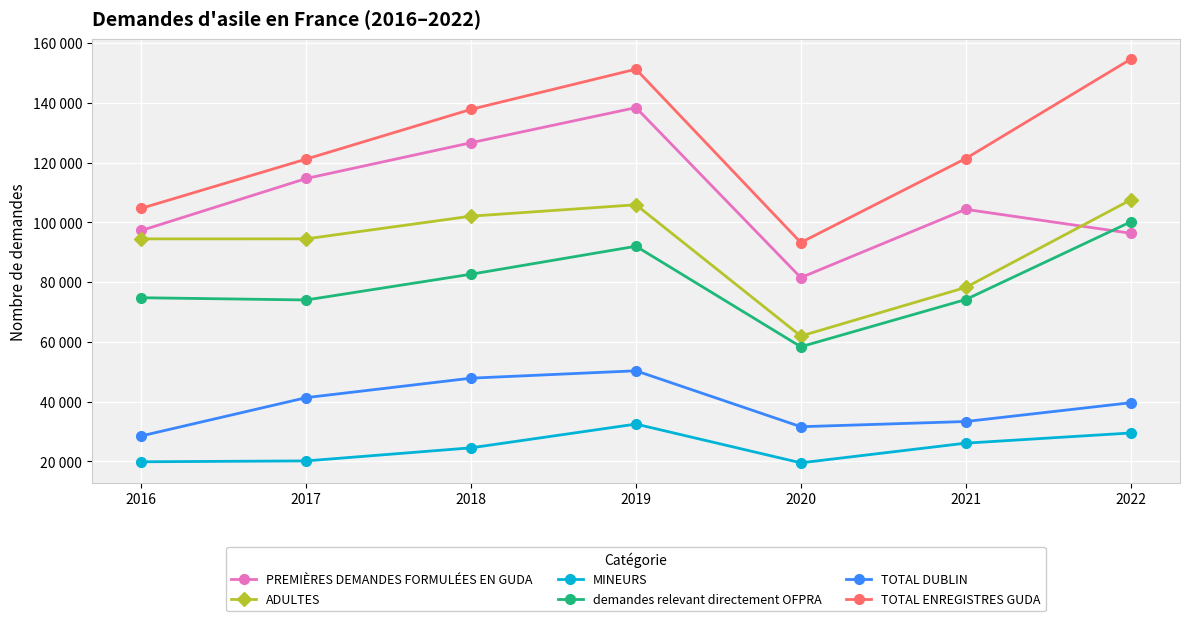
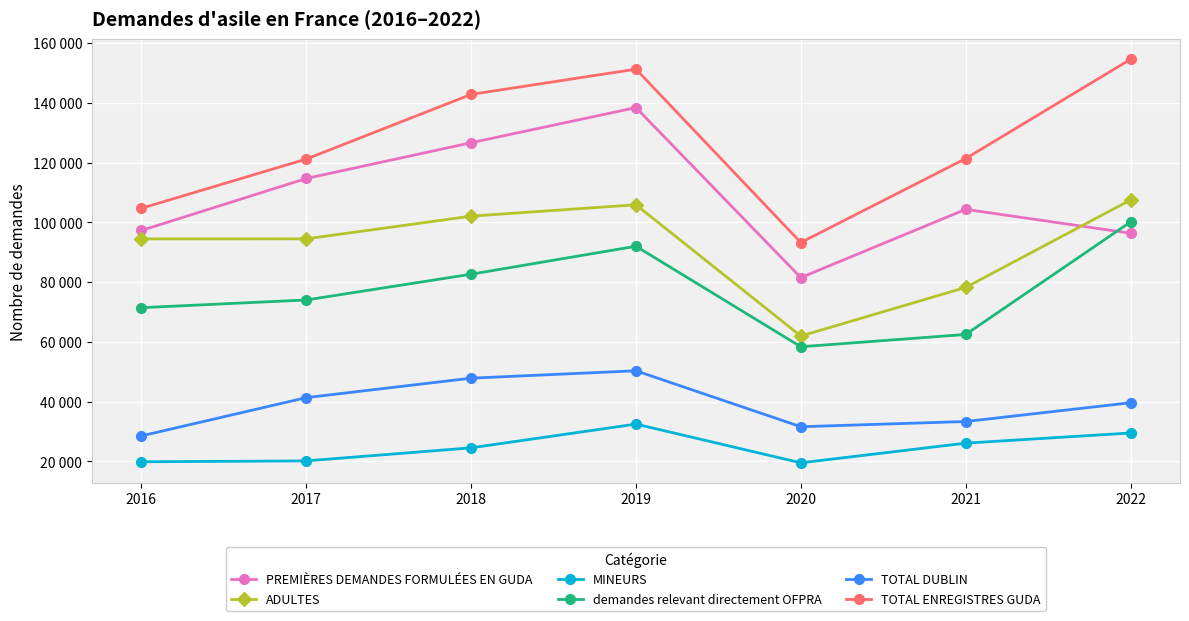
  {
    "PREMIÈRES DEMANDES FORMULÉES EN GUDA": {
      "2016": 97000,
      "2017": 115000,
      "2018": 127000,
      "2019": 138000,
      "2020": 82000,
      "2021": 104000,
      "2022": 96000
    },
    "ADULTES": {
      "2016": 94000,
      "2017": 95000,
      "2018": 102000,
      "2019": 106000,
      "2020": 62000,
      "2021": 78000,
      "2022": 108000
    },
    "MINEURS": {
      "2016": 20000,
      "2017": 20000,
      "2018": 25000,
      "2019": 33000,
      "2020": 20000,
      "2021": 26000,
      "2022": 30000
    },
    "demandes relevant directement OFPRA": {
-     "2016": 75000,
+     "2016": 71000,
      "2017": 74000,
      "2018": 83000,
      "2019": 92000,
      "2020": 58000,
-     "2021": 74000,
+     "2021": 63000,
      "2022": 100000
    },
    "TOTAL DUBLIN": {
      "2016": 29000,
      "2017": 41000,
      "2018": 48000,
      "2019": 50000,
      "2020": 32000,
      "2021": 33000,
      "2022": 40000
    },
    "TOTAL ENREGISTRES GUDA": {
      "2016": 105000,
      "2017": 121000,
-     "2018": 138000,
+     "2018": 143000,
      "2019": 151000,
      "2020": 93000,
      "2021": 121000,
      "2022": 155000
    }
  }
